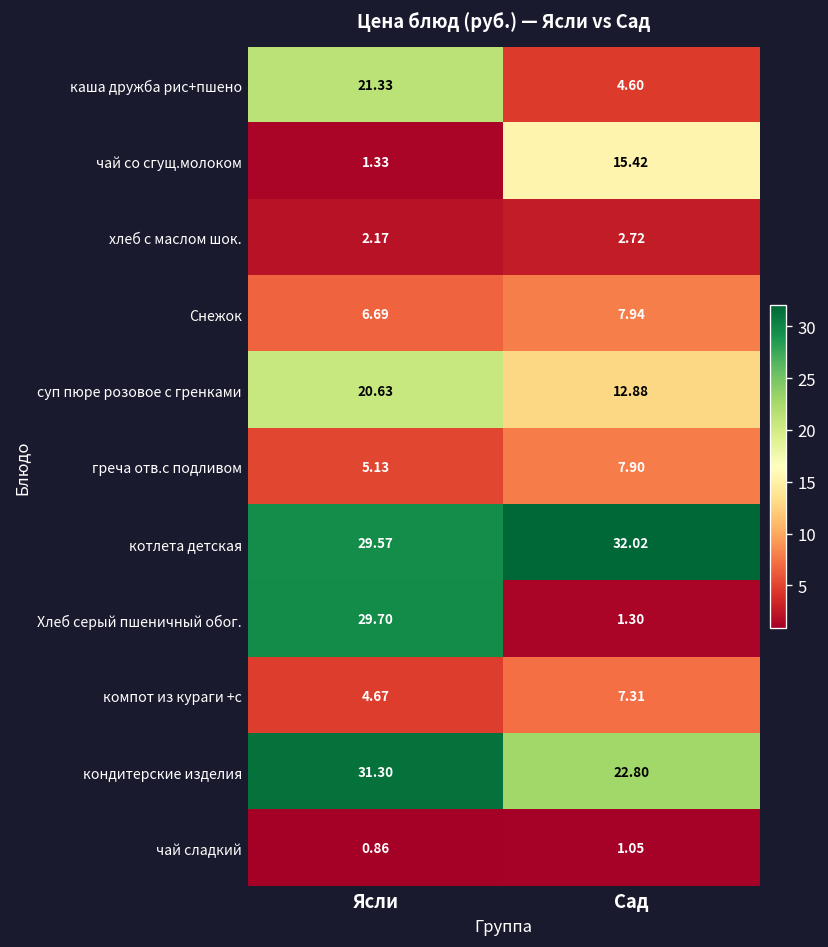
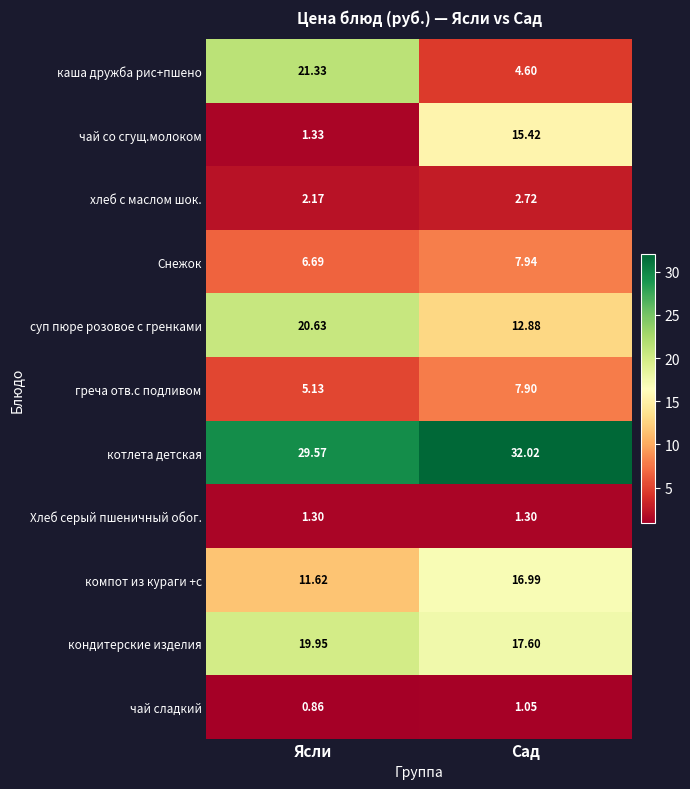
  {
    "каша дружба рис+пшено": {
      "Ясли": 21.33,
      "Сад": 4.60
    },
    "чай со сгущ.молоком": {
      "Ясли": 1.33,
      "Сад": 15.42
    },
    "хлеб с маслом шок.": {
      "Ясли": 2.17,
      "Сад": 2.72
    },
    "Снежок": {
      "Ясли": 6.69,
      "Сад": 7.94
    },
    "суп пюре розовое с гренками": {
      "Ясли": 20.63,
      "Сад": 12.88
    },
    "греча отв.с подливом": {
      "Ясли": 5.13,
      "Сад": 7.90
    },
    "котлета детская": {
      "Ясли": 29.57,
      "Сад": 32.02
    },
    "Хлеб серый пшеничный обог.": {
-     "Ясли": 29.70,
+     "Ясли": 1.30,
      "Сад": 1.30
    },
    "компот из кураги +с": {
-     "Ясли": 4.67,
-     "Сад": 7.31
+     "Ясли": 11.62,
+     "Сад": 16.99
    },
    "кондитерские изделия": {
-     "Ясли": 31.30,
-     "Сад": 22.80
+     "Ясли": 19.95,
+     "Сад": 17.60
    },
    "чай сладкий": {
      "Ясли": 0.86,
      "Сад": 1.05
    }
  }
